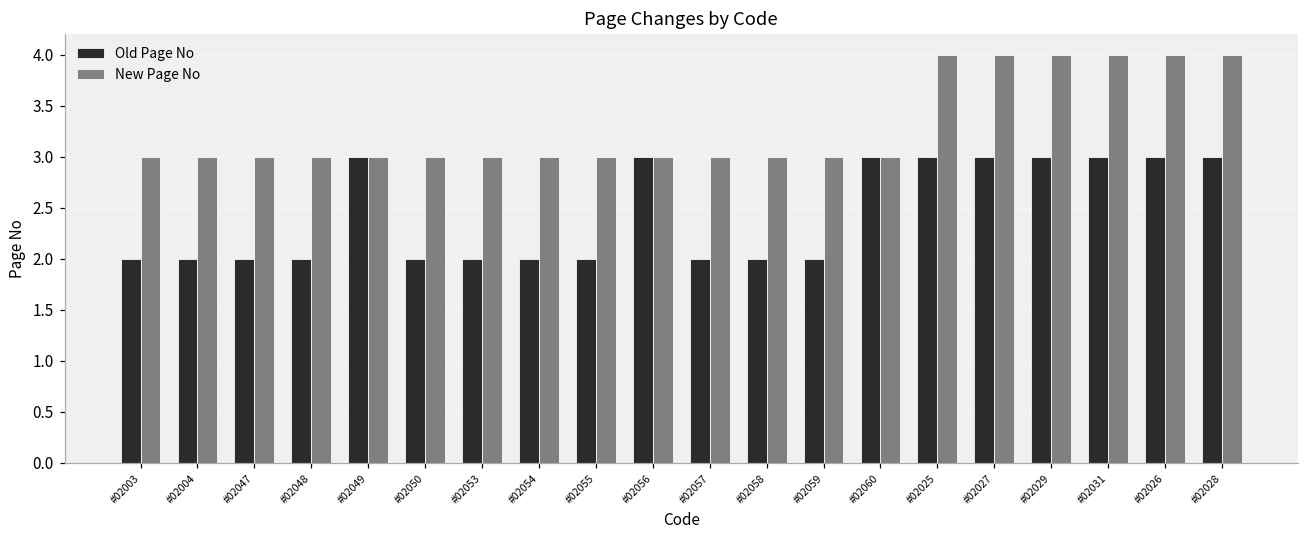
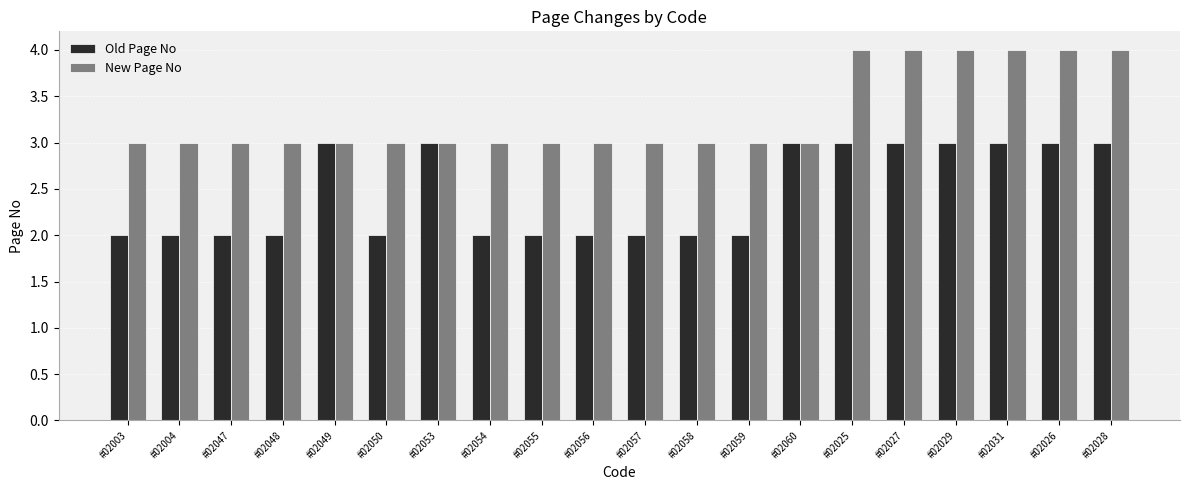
  {
    "Old Page No": {
      "#02003": 2,
      "#02004": 2,
      "#02047": 2,
      "#02048": 2,
      "#02049": 3,
      "#02050": 2,
-     "#02053": 2,
+     "#02053": 3,
      "#02054": 2,
      "#02055": 2,
-     "#02056": 3,
+     "#02056": 2,
      "#02057": 2,
      "#02058": 2,
      "#02059": 2,
      "#02060": 3,
      "#02025": 3,
      "#02027": 3,
      "#02029": 3,
      "#02031": 3,
      "#02026": 3,
      "#02028": 3
    },
    "New Page No": {
      "#02003": 3,
      "#02004": 3,
      "#02047": 3,
      "#02048": 3,
      "#02049": 3,
      "#02050": 3,
      "#02053": 3,
      "#02054": 3,
      "#02055": 3,
      "#02056": 3,
      "#02057": 3,
      "#02058": 3,
      "#02059": 3,
      "#02060": 3,
      "#02025": 4,
      "#02027": 4,
      "#02029": 4,
      "#02031": 4,
      "#02026": 4,
      "#02028": 4
    }
  }
